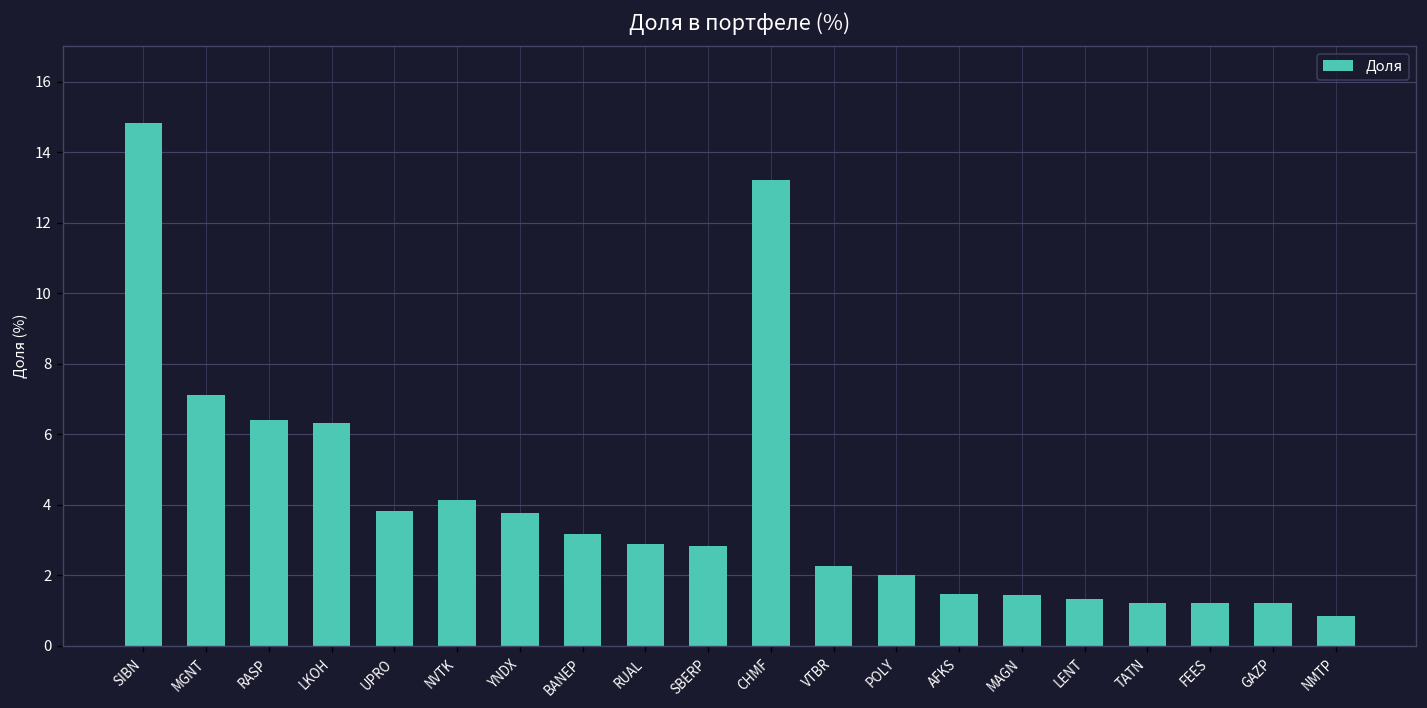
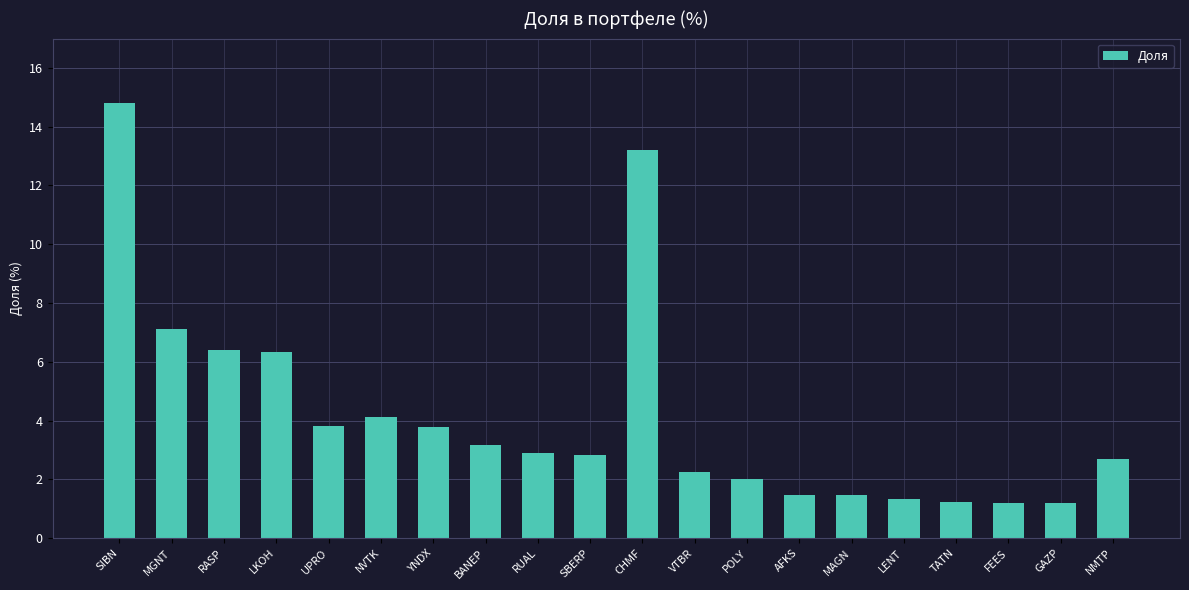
  {
    "SIBN": 14.8,
    "MGNT": 7.1,
    "RASP": 6.4,
    "LKOH": 6.3,
    "UPRO": 3.8,
    "NVTK": 4.1,
    "YNDX": 3.8,
    "BANEP": 3.2,
    "RUAL": 2.9,
    "SBERP": 2.8,
    "CHMF": 13.2,
    "VTBR": 2.3,
    "POLY": 2.0,
    "AFKS": 1.5,
    "MAGN": 1.5,
    "LENT": 1.3,
    "TATN": 1.2,
    "FEES": 1.2,
    "GAZP": 1.2,
-   "NMTP": 0.9
+   "NMTP": 2.7
  }
